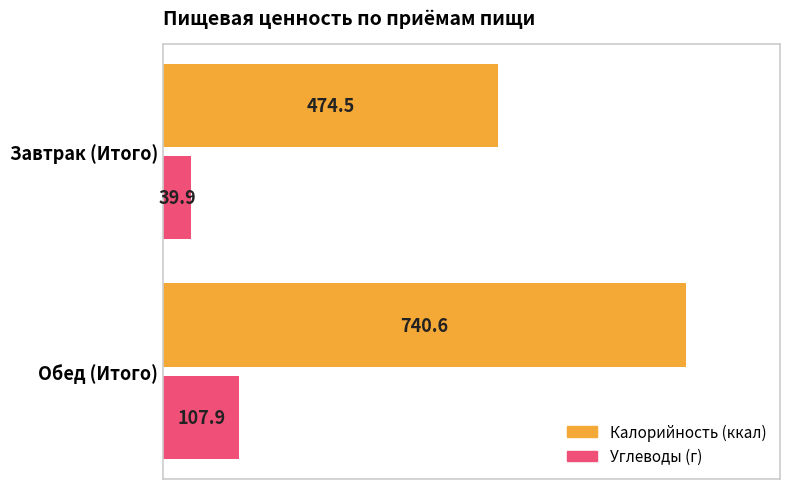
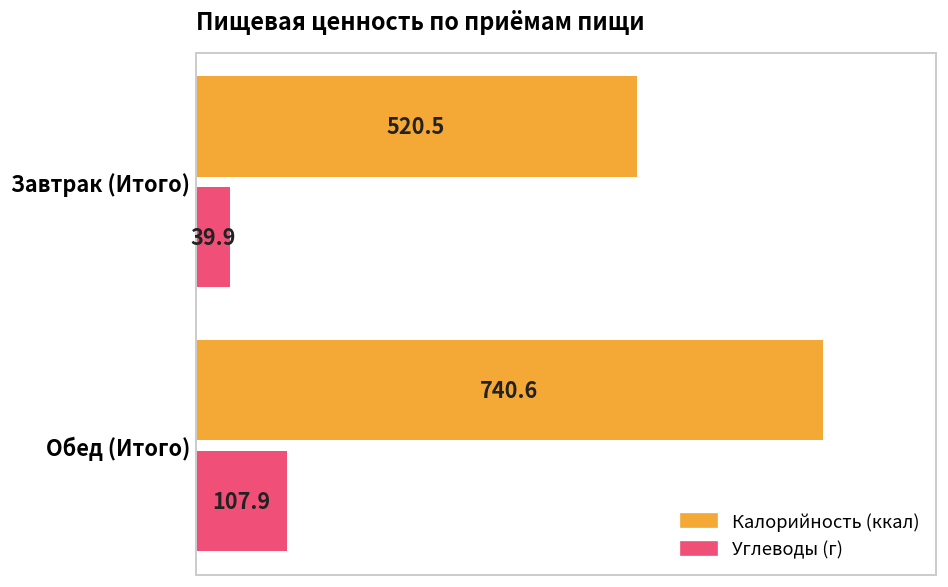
  {
    "Калорийность (ккал)": {
-     "Завтрак (Итого)": 474.5,
+     "Завтрак (Итого)": 520.5,
      "Обед (Итого)": 740.6
    },
    "Углеводы (г)": {
      "Завтрак (Итого)": 39.9,
      "Обед (Итого)": 107.9
    }
  }
